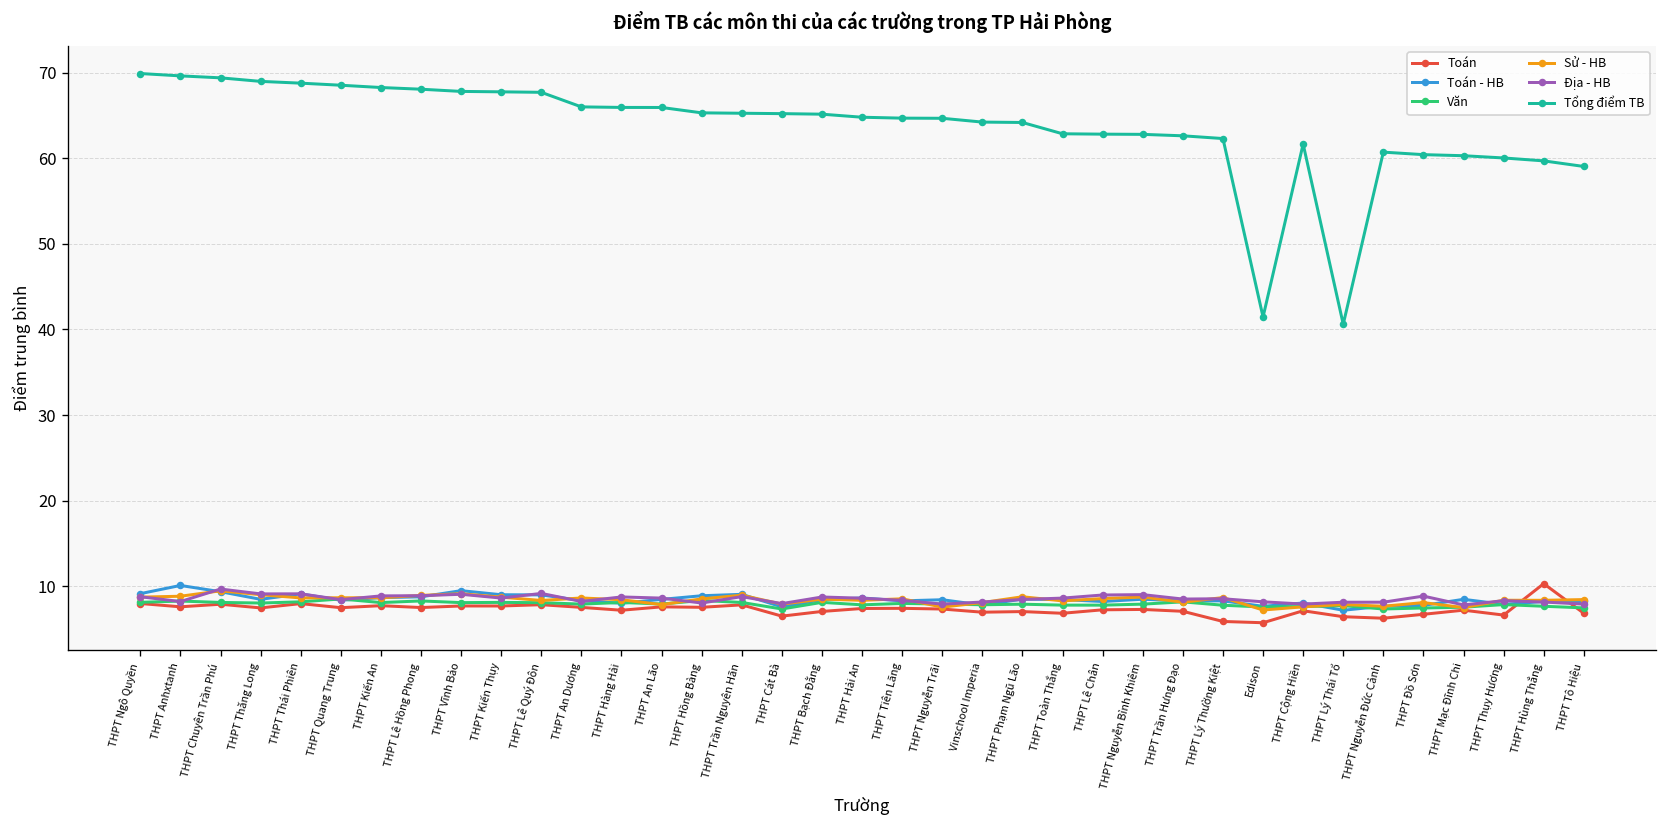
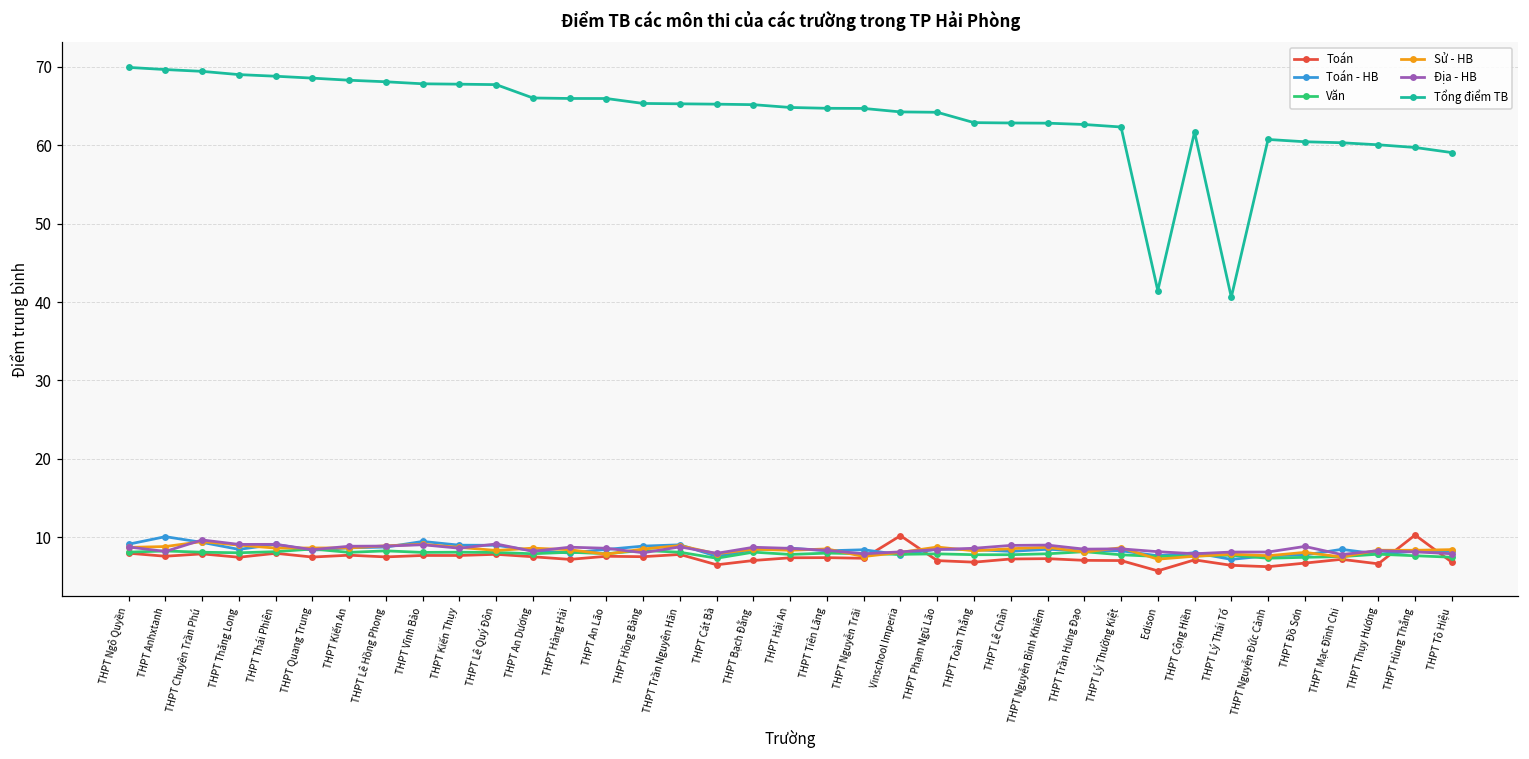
  {
    "Toán": {
      "THPT Anhxtanh": 8,
      "THPT Thăng Long": 7,
      "THPT Quang Trung": 7,
      "THPT Kiến An": 8,
      "THPT Lê Hồng Phong": 7,
      "THPT Vĩnh Bảo": 8,
      "THPT Kiến Thụy": 8,
      "THPT An Dương": 8,
      "THPT Hàng Hải": 7,
      "THPT Hồng Bàng": 8,
      "THPT Cát Bà": 6,
      "THPT Bạch Đằng": 7,
      "THPT Hải An": 7,
      "THPT Tiên Lãng": 7,
-     "Vinschool Imperia": 7,
+     "Vinschool Imperia": 10,
      "THPT Phạm Ngũ Lão": 7,
      "THPT Toàn Thắng": 7,
      "THPT Lê Chân": 7,
      "THPT Nguyễn Bỉnh Khiêm": 7,
      "THPT Trần Hưng Đạo": 7,
-     "THPT Lý Thường Kiệt": 6,
+     "THPT Lý Thường Kiệt": 7,
      "Edison": 6,
      "THPT Cộng Hiền": 7,
      "THPT Lý Thái Tổ": 6,
      "THPT Nguyễn Đức Cảnh": 6,
      "THPT Đồ Sơn": 7,
      "THPT Thụy Hương": 7,
      "THPT Hùng Thắng": 10,
      "THPT Tô Hiệu": 7
    },
    "Toán - HB": {
      "THPT Ngô Quyền": 9,
      "THPT Anhxtanh": 10,
      "THPT Thăng Long": 8,
      "THPT Vĩnh Bảo": 9,
      "THPT Hồng Bàng": 9,
      "THPT Nguyễn Trãi": 8,
      "THPT Lý Thái Tổ": 7,
      "THPT Mạc Đĩnh Chi": 8
    },
    "Sử - HB": {
      "THPT Anhxtanh": 9,
      "THPT Thái Phiên": 9
    },
    "Địa - HB": {
      "THPT Lê Chân": 9,
      "Edison": 8,
      "THPT Nguyễn Đức Cảnh": 8,
      "THPT Đồ Sơn": 9
    }
  }
